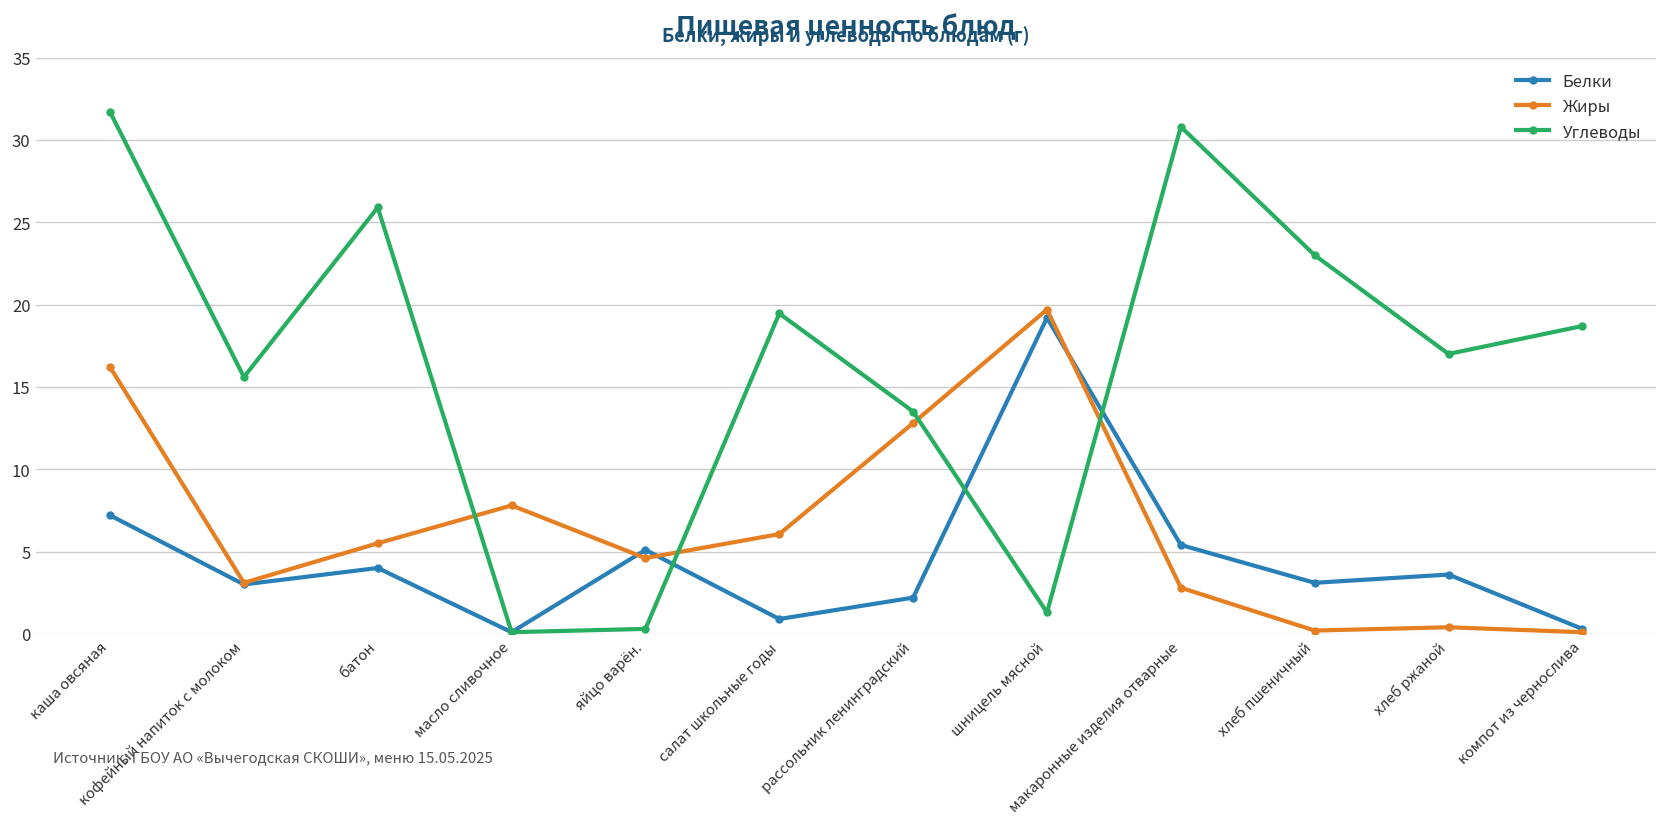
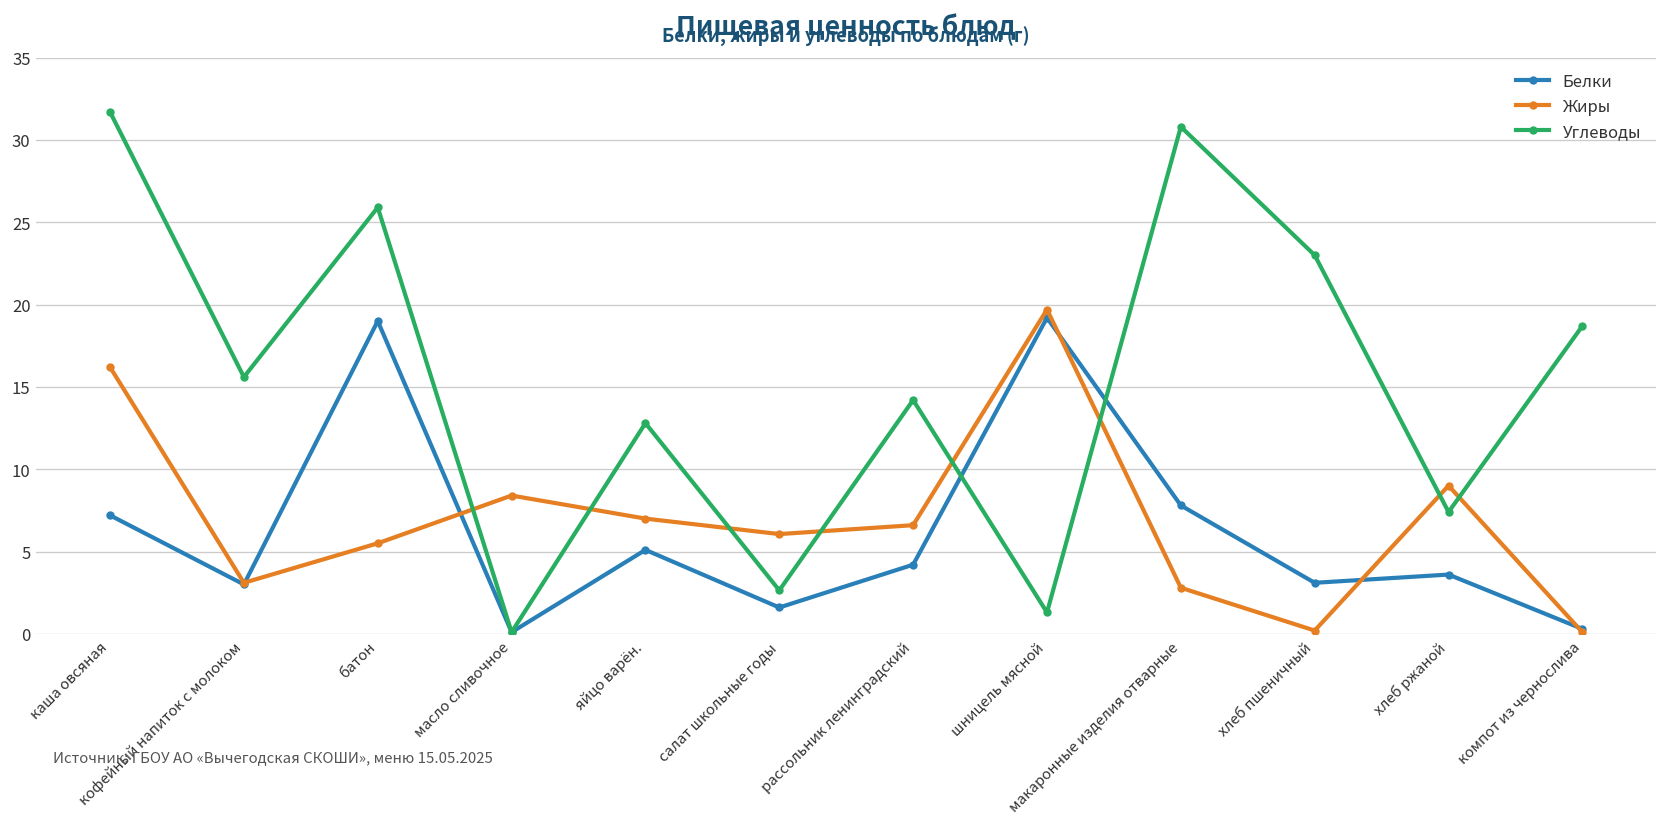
  {
    "Белки": {
      "каша овсяная": 7.2,
-     "батон": 4,
+     "батон": 19,
      "яйцо варён.": 5.1,
-     "салат школьные годы": 0.9,
-     "рассольник ленинградский": 2.2,
+     "салат школьные годы": 1.6,
+     "рассольник ленинградский": 4.2,
      "шницель мясной": 19.2,
-     "макаронные изделия отварные": 5.4,
+     "макаронные изделия отварные": 7.8,
      "хлеб пшеничный": 3.1,
      "хлеб ржаной": 3.6,
      "компот из чернослива": 0.3
    },
    "Жиры": {
      "каша овсяная": 16.2,
      "батон": 5.5,
-     "масло сливочное": 7.8,
-     "яйцо варён.": 4.6,
+     "масло сливочное": 8.4,
+     "яйцо варён.": 7.0,
      "салат школьные годы": 6.1,
-     "рассольник ленинградский": 12.8,
+     "рассольник ленинградский": 6.6,
      "шницель мясной": 19.7,
      "макаронные изделия отварные": 2.8,
      "хлеб пшеничный": 0.2,
-     "хлеб ржаной": 0.4,
+     "хлеб ржаной": 9.0,
      "компот из чернослива": 0.1
    },
    "Углеводы": {
      "каша овсяная": 31.7,
      "кофейный напиток с молоком": 15.6,
      "батон": 25.9,
-     "яйцо варён.": 0.3,
-     "салат школьные годы": 19.5,
-     "рассольник ленинградский": 13.5,
+     "яйцо варён.": 12.8,
+     "салат школьные годы": 2.6,
+     "рассольник ленинградский": 14.2,
      "шницель мясной": 1.3,
      "макаронные изделия отварные": 30.8,
      "хлеб пшеничный": 23.0,
-     "хлеб ржаной": 17.0,
+     "хлеб ржаной": 7.4,
      "компот из чернослива": 18.7
    }
  }
